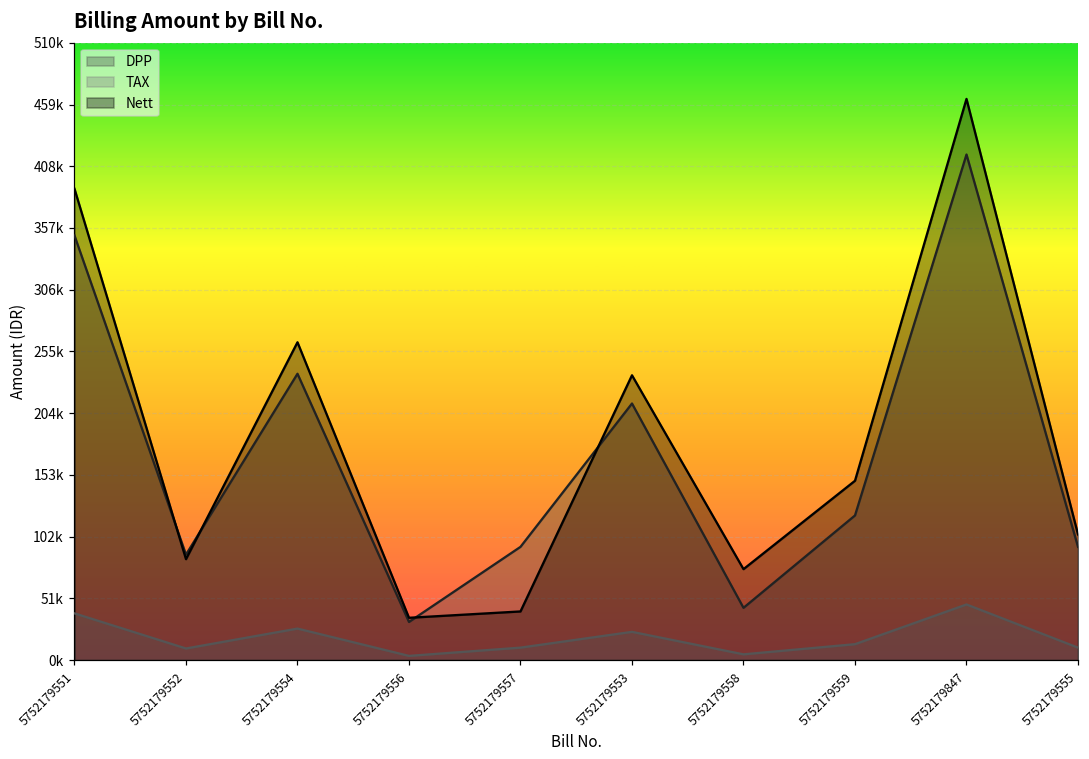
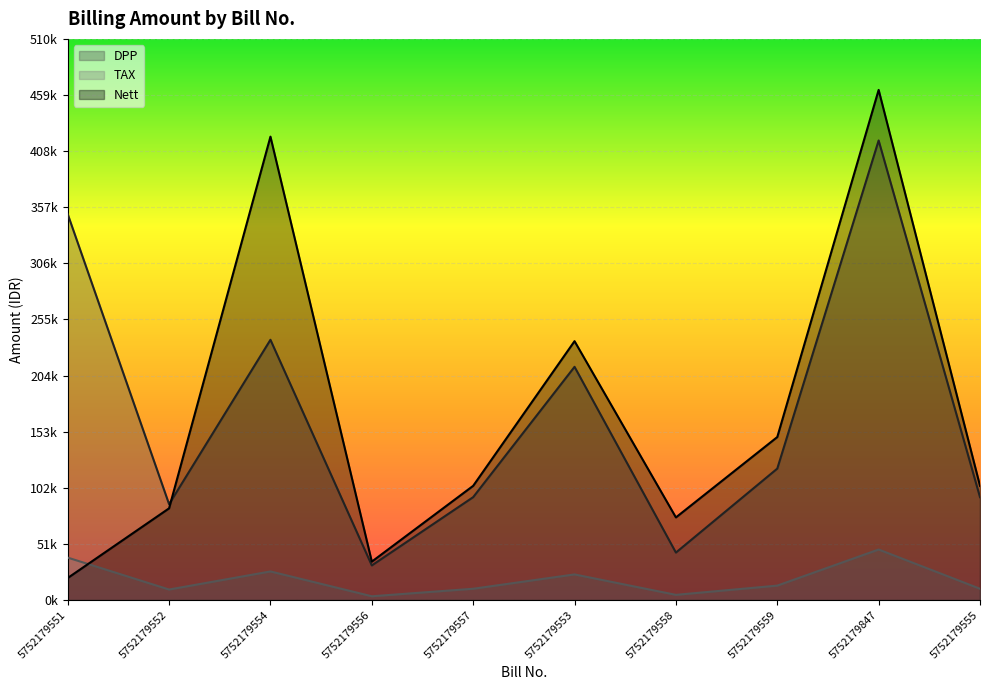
  {
    "Nett": {
-     "5752179551": 390000,
+     "5752179551": 20000,
      "5752179552": 84000,
-     "5752179554": 263000,
+     "5752179554": 422000,
      "5752179556": 35000,
-     "5752179557": 40000,
+     "5752179557": 104000,
      "5752179553": 236000,
      "5752179558": 75000,
      "5752179559": 148000,
      "5752179847": 464000,
      "5752179555": 104000
    }
  }
